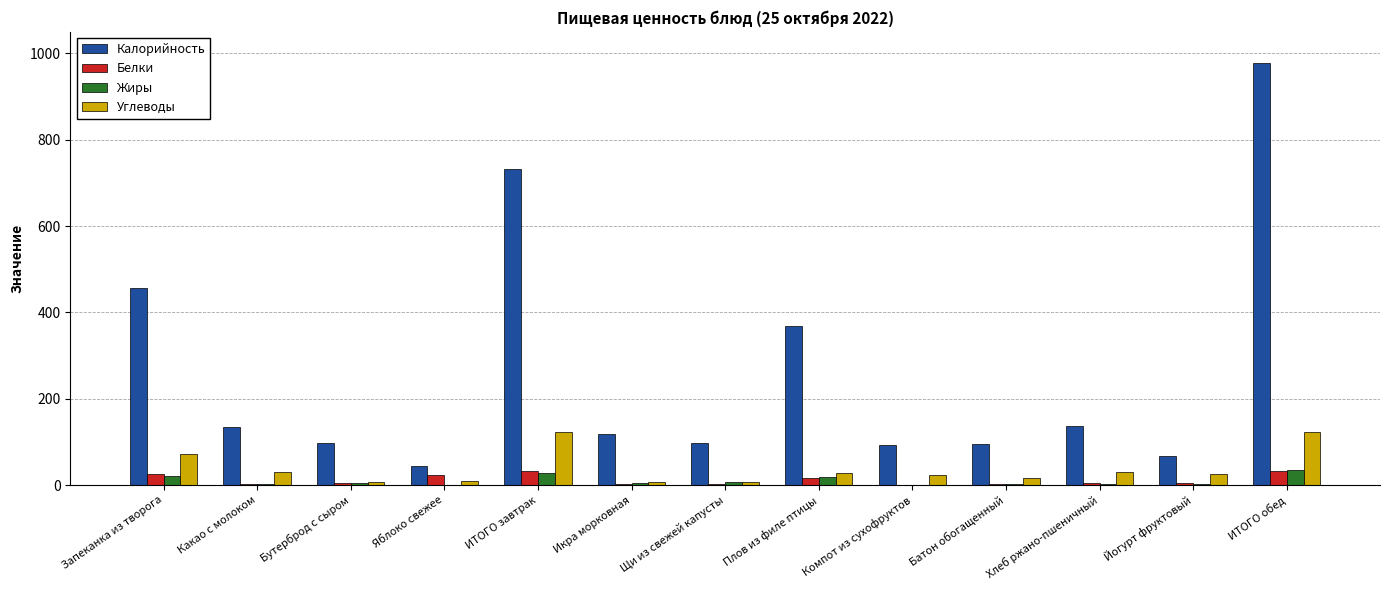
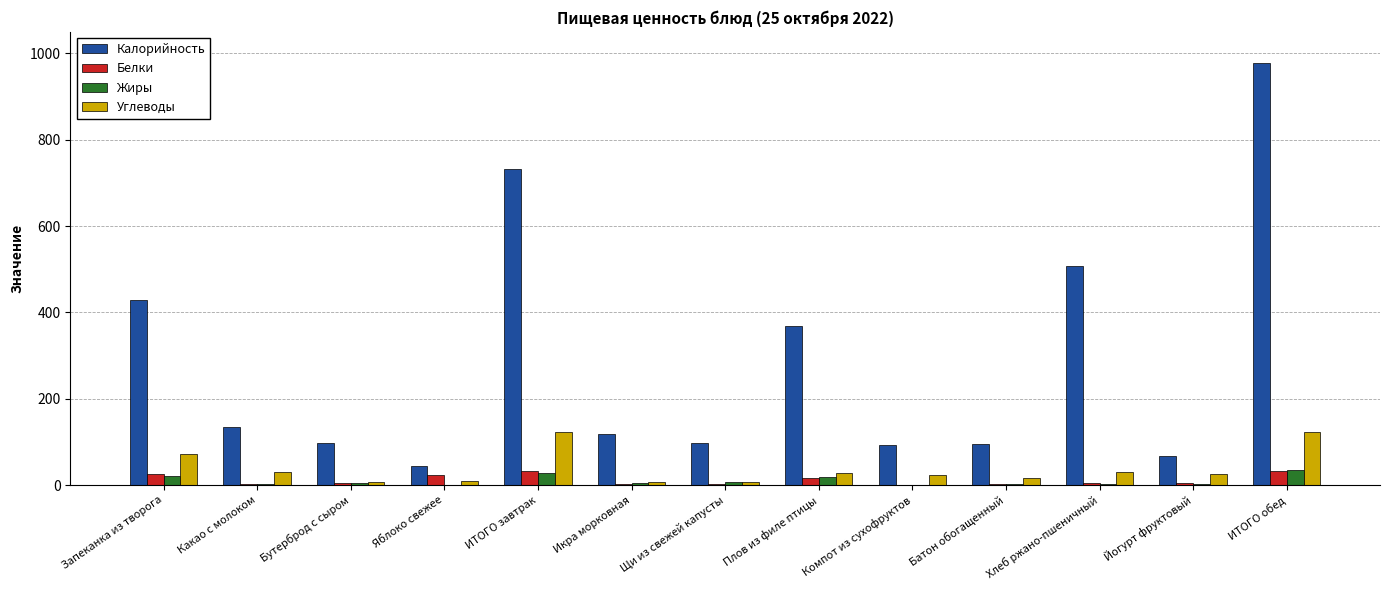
  {
    "Калорийность": {
-     "Запеканка из творога": 460,
+     "Запеканка из творога": 430,
      "Какао с молоком": 130,
      "Бутерброд с сыром": 100,
      "Яблоко свежее": 40,
      "ИТОГО завтрак": 730,
      "Икра морковная": 120,
      "Щи из свежей капусты": 100,
      "Плов из филе птицы": 370,
      "Компот из сухофруктов": 90,
      "Батон обогащенный": 100,
-     "Хлеб ржано-пшеничный": 140,
+     "Хлеб ржано-пшеничный": 510,
      "Йогурт фруктовый": 70,
      "ИТОГО обед": 980
    },
    "Белки": {
      "Запеканка из творога": 30,
      "Яблоко свежее": 20,
      "ИТОГО завтрак": 30,
      "Плов из филе птицы": 20,
      "Компот из сухофруктов": 0,
      "ИТОГО обед": 30
    },
    "Жиры": {
      "Запеканка из творога": 20,
      "ИТОГО завтрак": 30,
      "Щи из свежей капусты": 10,
      "Плов из филе птицы": 20,
      "ИТОГО обед": 40
    },
    "Углеводы": {
      "Запеканка из творога": 70,
      "Какао с молоком": 30,
      "Бутерброд с сыром": 10,
      "Яблоко свежее": 10,
      "ИТОГО завтрак": 120,
      "Икра морковная": 10,
      "Щи из свежей капусты": 10,
      "Плов из филе птицы": 30,
      "Компот из сухофруктов": 20,
      "Батон обогащенный": 20,
      "Хлеб ржано-пшеничный": 30,
      "Йогурт фруктовый": 30,
      "ИТОГО обед": 120
    }
  }
